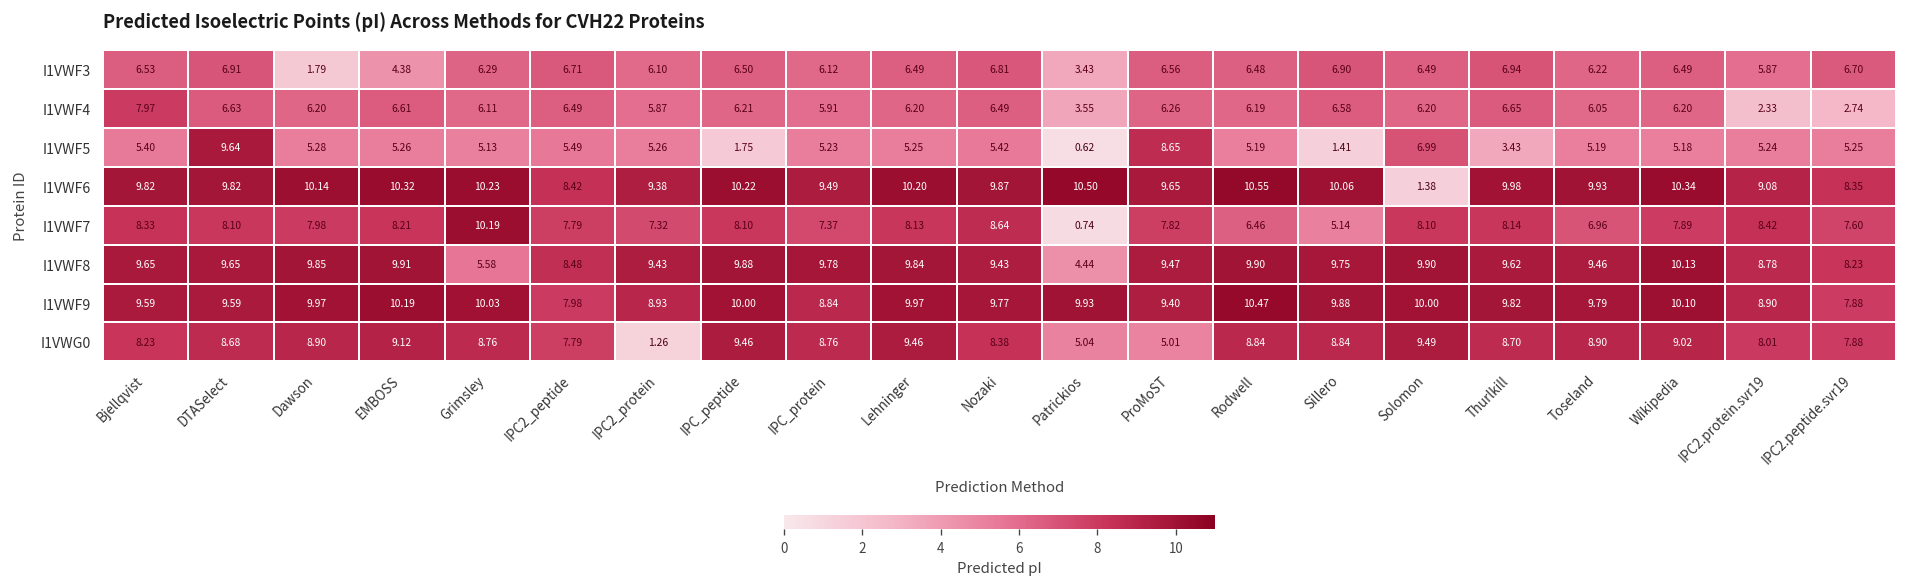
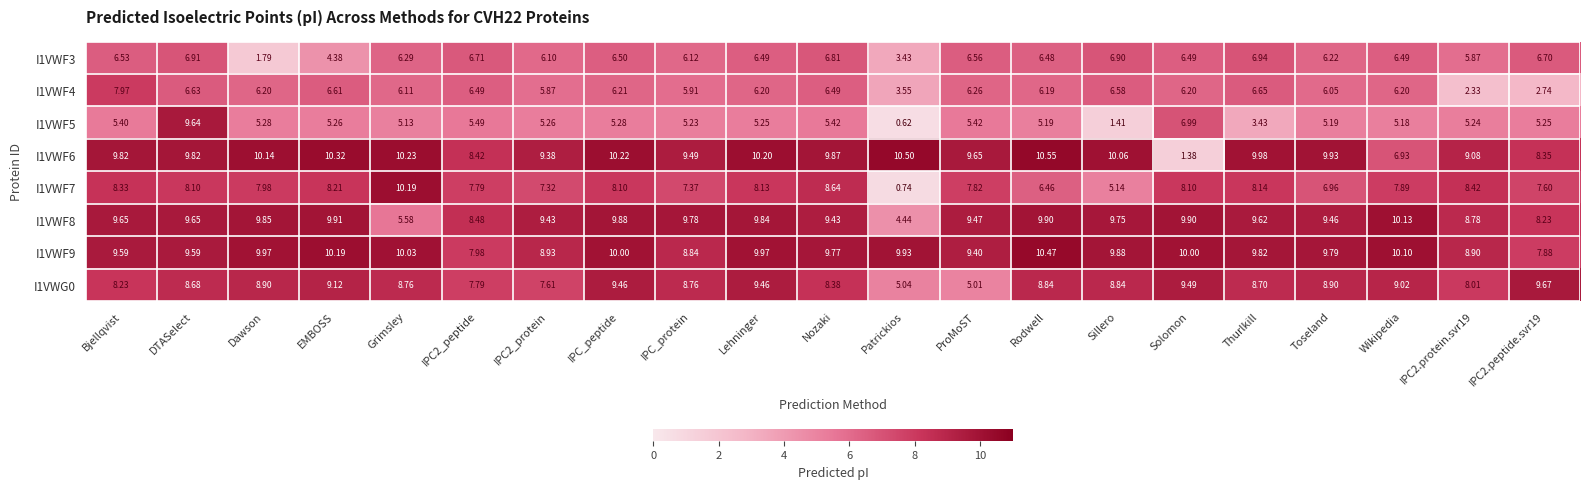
  {
    "I1VWF3": {
      "Bjellqvist": 6.53,
      "DTASelect": 6.91,
      "Dawson": 1.79,
      "EMBOSS": 4.38,
      "Grimsley": 6.29,
      "IPC2_peptide": 6.71,
      "IPC2_protein": 6.10,
      "IPC_peptide": 6.50,
      "IPC_protein": 6.12,
      "Lehninger": 6.49,
      "Nozaki": 6.81,
      "Patrickios": 3.43,
      "ProMoST": 6.56,
      "Rodwell": 6.48,
      "Sillero": 6.90,
      "Solomon": 6.49,
      "Thurlkill": 6.94,
      "Toseland": 6.22,
      "Wikipedia": 6.49,
      "IPC2.protein.svr19": 5.87,
      "IPC2.peptide.svr19": 6.70
    },
    "I1VWF4": {
      "Bjellqvist": 7.97,
      "DTASelect": 6.63,
      "Dawson": 6.20,
      "EMBOSS": 6.61,
      "Grimsley": 6.11,
      "IPC2_peptide": 6.49,
      "IPC2_protein": 5.87,
      "IPC_peptide": 6.21,
      "IPC_protein": 5.91,
      "Lehninger": 6.20,
      "Nozaki": 6.49,
      "Patrickios": 3.55,
      "ProMoST": 6.26,
      "Rodwell": 6.19,
      "Sillero": 6.58,
      "Solomon": 6.20,
      "Thurlkill": 6.65,
      "Toseland": 6.05,
      "Wikipedia": 6.20,
      "IPC2.protein.svr19": 2.33,
      "IPC2.peptide.svr19": 2.74
    },
    "I1VWF5": {
      "Bjellqvist": 5.40,
      "DTASelect": 9.64,
      "Dawson": 5.28,
      "EMBOSS": 5.26,
      "Grimsley": 5.13,
      "IPC2_peptide": 5.49,
      "IPC2_protein": 5.26,
-     "IPC_peptide": 1.75,
+     "IPC_peptide": 5.28,
      "IPC_protein": 5.23,
      "Lehninger": 5.25,
      "Nozaki": 5.42,
      "Patrickios": 0.62,
-     "ProMoST": 8.65,
+     "ProMoST": 5.42,
      "Rodwell": 5.19,
      "Sillero": 1.41,
      "Solomon": 6.99,
      "Thurlkill": 3.43,
      "Toseland": 5.19,
      "Wikipedia": 5.18,
      "IPC2.protein.svr19": 5.24,
      "IPC2.peptide.svr19": 5.25
    },
    "I1VWF6": {
      "Bjellqvist": 9.82,
      "DTASelect": 9.82,
      "Dawson": 10.14,
      "EMBOSS": 10.32,
      "Grimsley": 10.23,
      "IPC2_peptide": 8.42,
      "IPC2_protein": 9.38,
      "IPC_peptide": 10.22,
      "IPC_protein": 9.49,
      "Lehninger": 10.20,
      "Nozaki": 9.87,
      "Patrickios": 10.50,
      "ProMoST": 9.65,
      "Rodwell": 10.55,
      "Sillero": 10.06,
      "Solomon": 1.38,
      "Thurlkill": 9.98,
      "Toseland": 9.93,
-     "Wikipedia": 10.34,
+     "Wikipedia": 6.93,
      "IPC2.protein.svr19": 9.08,
      "IPC2.peptide.svr19": 8.35
    },
    "I1VWF7": {
      "Bjellqvist": 8.33,
      "DTASelect": 8.10,
      "Dawson": 7.98,
      "EMBOSS": 8.21,
      "Grimsley": 10.19,
      "IPC2_peptide": 7.79,
      "IPC2_protein": 7.32,
      "IPC_peptide": 8.10,
      "IPC_protein": 7.37,
      "Lehninger": 8.13,
      "Nozaki": 8.64,
      "Patrickios": 0.74,
      "ProMoST": 7.82,
      "Rodwell": 6.46,
      "Sillero": 5.14,
      "Solomon": 8.10,
      "Thurlkill": 8.14,
      "Toseland": 6.96,
      "Wikipedia": 7.89,
      "IPC2.protein.svr19": 8.42,
      "IPC2.peptide.svr19": 7.60
    },
    "I1VWF8": {
      "Bjellqvist": 9.65,
      "DTASelect": 9.65,
      "Dawson": 9.85,
      "EMBOSS": 9.91,
      "Grimsley": 5.58,
      "IPC2_peptide": 8.48,
      "IPC2_protein": 9.43,
      "IPC_peptide": 9.88,
      "IPC_protein": 9.78,
      "Lehninger": 9.84,
      "Nozaki": 9.43,
      "Patrickios": 4.44,
      "ProMoST": 9.47,
      "Rodwell": 9.90,
      "Sillero": 9.75,
      "Solomon": 9.90,
      "Thurlkill": 9.62,
      "Toseland": 9.46,
      "Wikipedia": 10.13,
      "IPC2.protein.svr19": 8.78,
      "IPC2.peptide.svr19": 8.23
    },
    "I1VWF9": {
      "Bjellqvist": 9.59,
      "DTASelect": 9.59,
      "Dawson": 9.97,
      "EMBOSS": 10.19,
      "Grimsley": 10.03,
      "IPC2_peptide": 7.98,
      "IPC2_protein": 8.93,
      "IPC_peptide": 10.00,
      "IPC_protein": 8.84,
      "Lehninger": 9.97,
      "Nozaki": 9.77,
      "Patrickios": 9.93,
      "ProMoST": 9.40,
      "Rodwell": 10.47,
      "Sillero": 9.88,
      "Solomon": 10.00,
      "Thurlkill": 9.82,
      "Toseland": 9.79,
      "Wikipedia": 10.10,
      "IPC2.protein.svr19": 8.90,
      "IPC2.peptide.svr19": 7.88
    },
    "I1VWG0": {
      "Bjellqvist": 8.23,
      "DTASelect": 8.68,
      "Dawson": 8.90,
      "EMBOSS": 9.12,
      "Grimsley": 8.76,
      "IPC2_peptide": 7.79,
-     "IPC2_protein": 1.26,
+     "IPC2_protein": 7.61,
      "IPC_peptide": 9.46,
      "IPC_protein": 8.76,
      "Lehninger": 9.46,
      "Nozaki": 8.38,
      "Patrickios": 5.04,
      "ProMoST": 5.01,
      "Rodwell": 8.84,
      "Sillero": 8.84,
      "Solomon": 9.49,
      "Thurlkill": 8.70,
      "Toseland": 8.90,
      "Wikipedia": 9.02,
      "IPC2.protein.svr19": 8.01,
-     "IPC2.peptide.svr19": 7.88
+     "IPC2.peptide.svr19": 9.67
    }
  }
